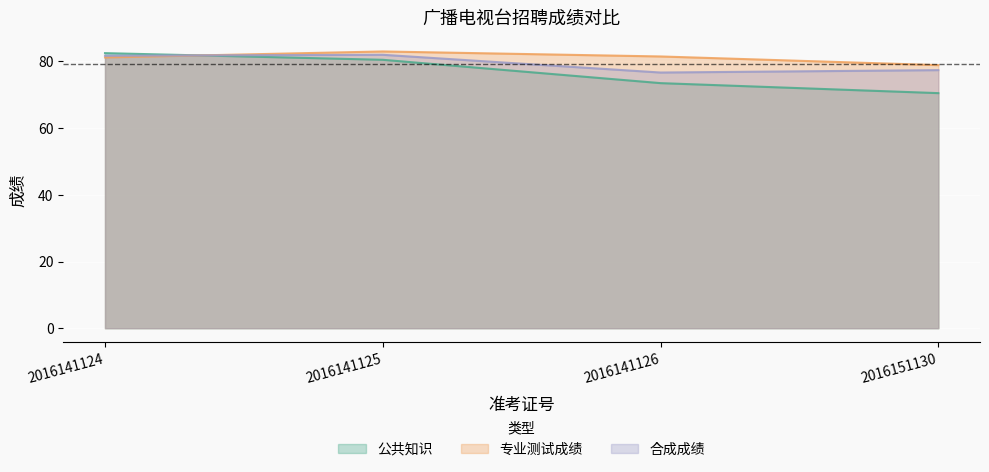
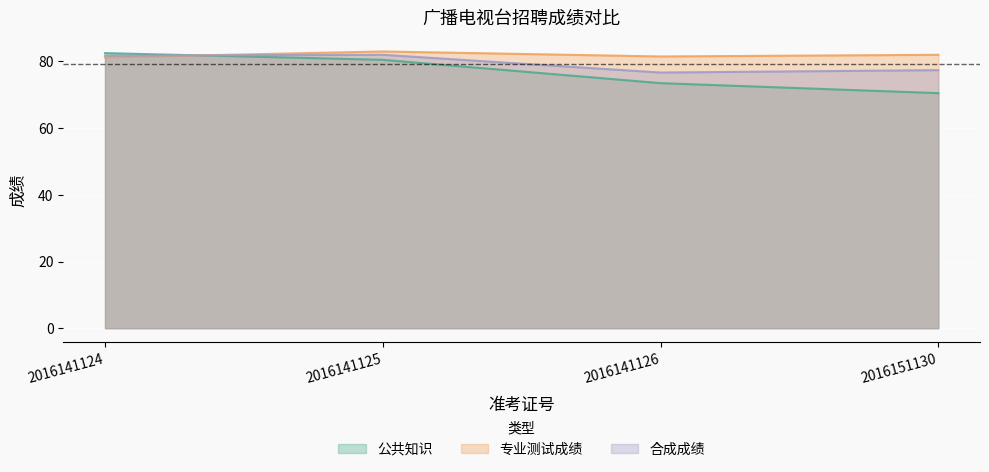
  {
    "专业测试成绩": {
      "2016141125": 83,
      "2016141126": 82,
-     "2016151130": 79
+     "2016151130": 82
    }
  }
